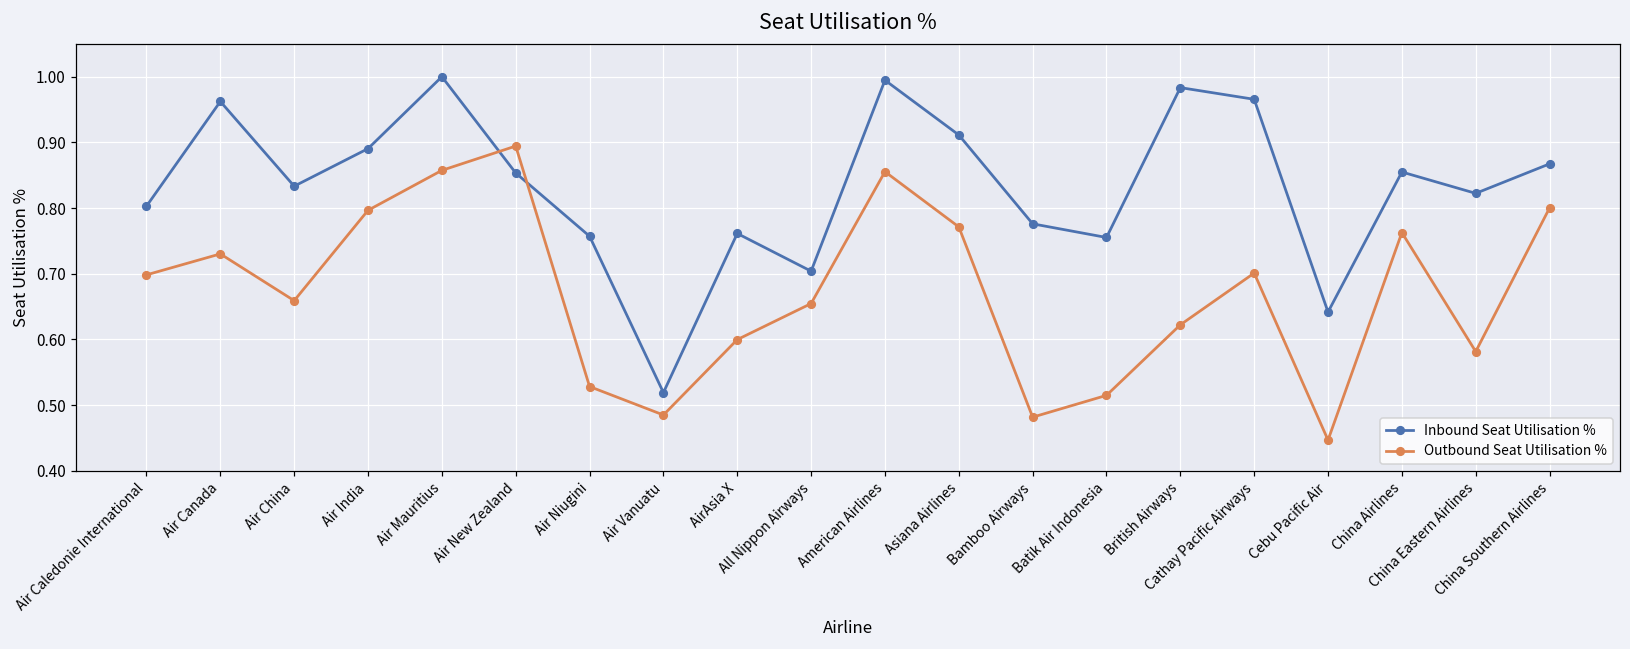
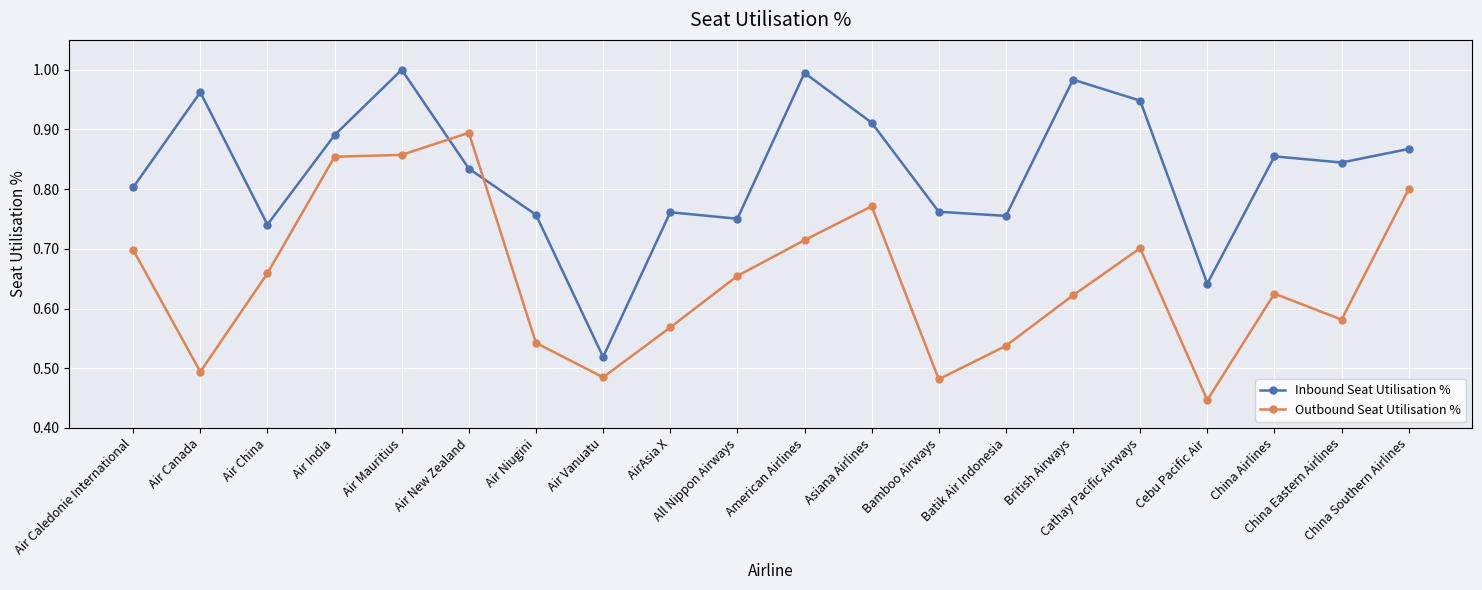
  {
    "Inbound Seat Utilisation %": {
      "Air Caledonie International": 0.80,
      "Air Canada": 0.96,
-     "Air China": 0.83,
+     "Air China": 0.74,
      "Air India": 0.89,
      "Air Mauritius": 1.00,
-     "Air New Zealand": 0.85,
+     "Air New Zealand": 0.83,
      "Air Niugini": 0.76,
      "Air Vanuatu": 0.52,
      "AirAsia X": 0.76,
-     "All Nippon Airways": 0.70,
+     "All Nippon Airways": 0.75,
      "American Airlines": 0.99,
      "Asiana Airlines": 0.91,
-     "Bamboo Airways": 0.78,
+     "Bamboo Airways": 0.76,
      "Batik Air Indonesia": 0.76,
      "British Airways": 0.98,
-     "Cathay Pacific Airways": 0.97,
+     "Cathay Pacific Airways": 0.95,
      "Cebu Pacific Air": 0.64,
      "China Airlines": 0.85,
-     "China Eastern Airlines": 0.82,
+     "China Eastern Airlines": 0.84,
      "China Southern Airlines": 0.87
    },
    "Outbound Seat Utilisation %": {
      "Air Caledonie International": 0.70,
-     "Air Canada": 0.73,
+     "Air Canada": 0.49,
      "Air China": 0.66,
-     "Air India": 0.80,
+     "Air India": 0.85,
      "Air Mauritius": 0.86,
      "Air New Zealand": 0.89,
-     "Air Niugini": 0.53,
+     "Air Niugini": 0.54,
      "Air Vanuatu": 0.48,
-     "AirAsia X": 0.60,
+     "AirAsia X": 0.57,
      "All Nippon Airways": 0.65,
-     "American Airlines": 0.86,
+     "American Airlines": 0.71,
      "Asiana Airlines": 0.77,
      "Bamboo Airways": 0.48,
-     "Batik Air Indonesia": 0.51,
+     "Batik Air Indonesia": 0.54,
      "British Airways": 0.62,
      "Cathay Pacific Airways": 0.70,
      "Cebu Pacific Air": 0.45,
-     "China Airlines": 0.76,
+     "China Airlines": 0.63,
      "China Eastern Airlines": 0.58,
      "China Southern Airlines": 0.80
    }
  }
